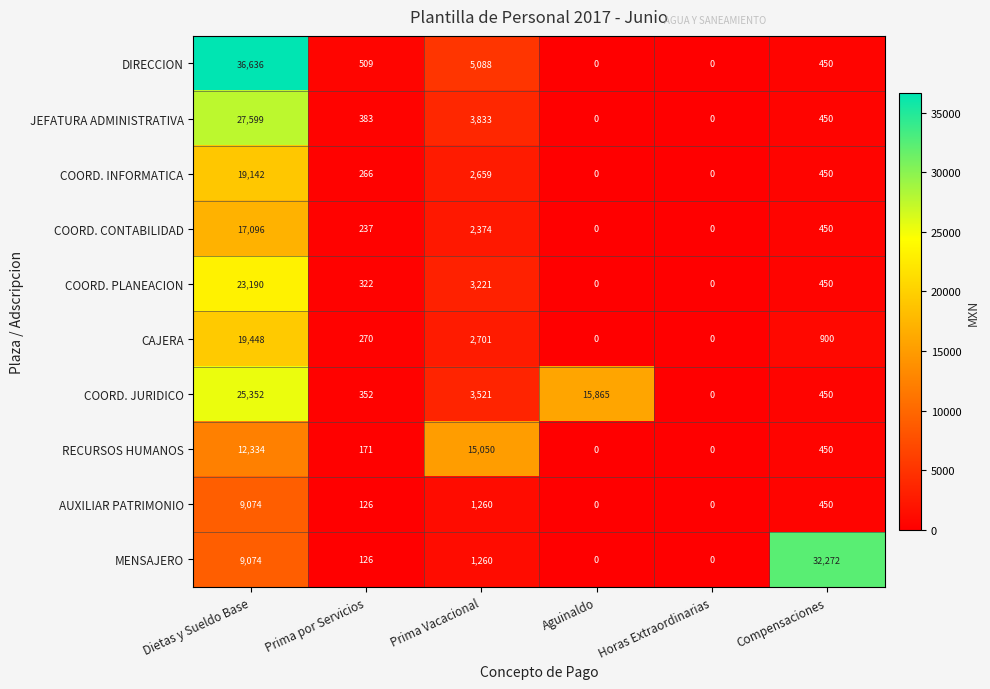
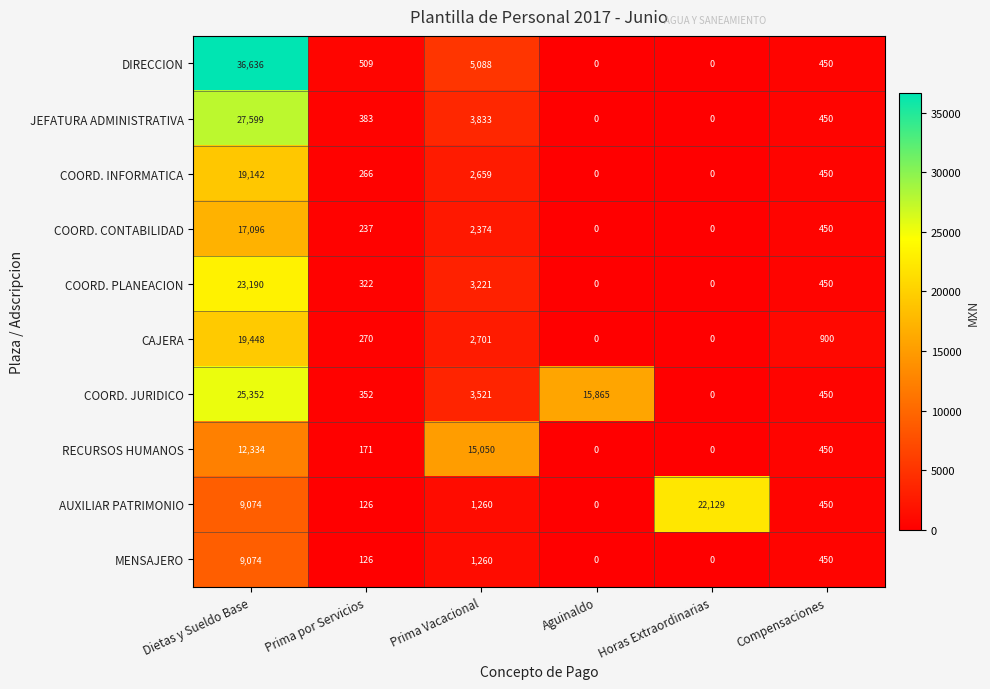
  {
    "DIRECCION": {
      "Dietas y Sueldo Base": "36,636",
      "Prima por Servicios": "509",
      "Prima Vacacional": "5,088",
      "Aguinaldo": "0",
      "Horas Extraordinarias": "0",
      "Compensaciones": "450"
    },
    "JEFATURA ADMINISTRATIVA": {
      "Dietas y Sueldo Base": "27,599",
      "Prima por Servicios": "383",
      "Prima Vacacional": "3,833",
      "Aguinaldo": "0",
      "Horas Extraordinarias": "0",
      "Compensaciones": "450"
    },
    "COORD. INFORMATICA": {
      "Dietas y Sueldo Base": "19,142",
      "Prima por Servicios": "266",
      "Prima Vacacional": "2,659",
      "Aguinaldo": "0",
      "Horas Extraordinarias": "0",
      "Compensaciones": "450"
    },
    "COORD. CONTABILIDAD": {
      "Dietas y Sueldo Base": "17,096",
      "Prima por Servicios": "237",
      "Prima Vacacional": "2,374",
      "Aguinaldo": "0",
      "Horas Extraordinarias": "0",
      "Compensaciones": "450"
    },
    "COORD. PLANEACION": {
      "Dietas y Sueldo Base": "23,190",
      "Prima por Servicios": "322",
      "Prima Vacacional": "3,221",
      "Aguinaldo": "0",
      "Horas Extraordinarias": "0",
      "Compensaciones": "450"
    },
    "CAJERA": {
      "Dietas y Sueldo Base": "19,448",
      "Prima por Servicios": "270",
      "Prima Vacacional": "2,701",
      "Aguinaldo": "0",
      "Horas Extraordinarias": "0",
      "Compensaciones": "900"
    },
    "COORD. JURIDICO": {
      "Dietas y Sueldo Base": "25,352",
      "Prima por Servicios": "352",
      "Prima Vacacional": "3,521",
      "Aguinaldo": "15,865",
      "Horas Extraordinarias": "0",
      "Compensaciones": "450"
    },
    "RECURSOS HUMANOS": {
      "Dietas y Sueldo Base": "12,334",
      "Prima por Servicios": "171",
      "Prima Vacacional": "15,050",
      "Aguinaldo": "0",
      "Horas Extraordinarias": "0",
      "Compensaciones": "450"
    },
    "AUXILIAR PATRIMONIO": {
      "Dietas y Sueldo Base": "9,074",
      "Prima por Servicios": "126",
      "Prima Vacacional": "1,260",
      "Aguinaldo": "0",
-     "Horas Extraordinarias": "0",
+     "Horas Extraordinarias": "22,129",
      "Compensaciones": "450"
    },
    "MENSAJERO": {
      "Dietas y Sueldo Base": "9,074",
      "Prima por Servicios": "126",
      "Prima Vacacional": "1,260",
      "Aguinaldo": "0",
      "Horas Extraordinarias": "0",
-     "Compensaciones": "32,272"
+     "Compensaciones": "450"
    }
  }
